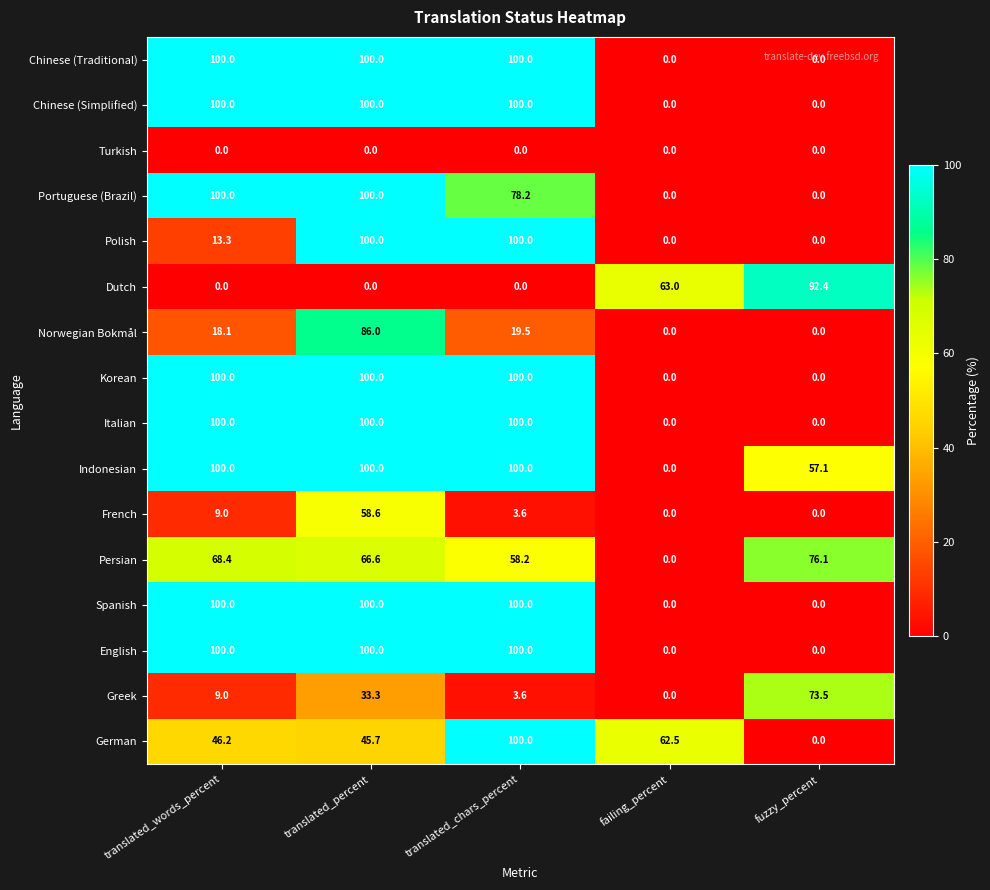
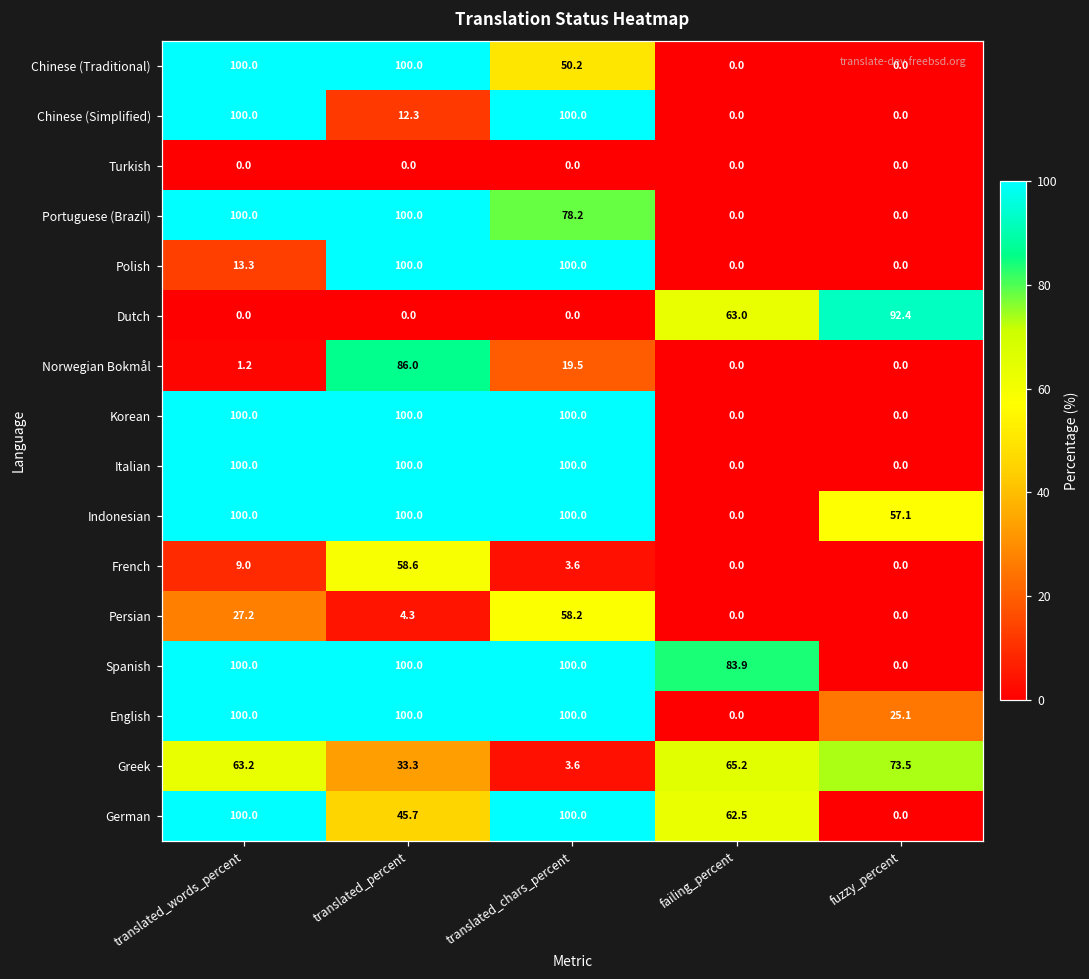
  {
    "Chinese (Traditional)": {
      "translated_words_percent": 100.0,
      "translated_percent": 100.0,
-     "translated_chars_percent": 100.0,
+     "translated_chars_percent": 50.2,
      "failing_percent": 0.0
    },
    "Chinese (Simplified)": {
      "translated_words_percent": 100.0,
-     "translated_percent": 100.0,
+     "translated_percent": 12.3,
      "translated_chars_percent": 100.0,
      "failing_percent": 0.0,
      "fuzzy_percent": 0.0
    },
    "Turkish": {
      "translated_words_percent": 0.0,
      "translated_percent": 0.0,
      "translated_chars_percent": 0.0,
      "failing_percent": 0.0,
      "fuzzy_percent": 0.0
    },
    "Portuguese (Brazil)": {
      "translated_words_percent": 100.0,
      "translated_percent": 100.0,
      "translated_chars_percent": 78.2,
      "failing_percent": 0.0,
      "fuzzy_percent": 0.0
    },
    "Polish": {
      "translated_words_percent": 13.3,
      "translated_percent": 100.0,
      "translated_chars_percent": 100.0,
      "failing_percent": 0.0,
      "fuzzy_percent": 0.0
    },
    "Dutch": {
      "translated_words_percent": 0.0,
      "translated_percent": 0.0,
      "translated_chars_percent": 0.0,
      "failing_percent": 63.0,
      "fuzzy_percent": 92.4
    },
    "Norwegian Bokmål": {
-     "translated_words_percent": 18.1,
+     "translated_words_percent": 1.2,
      "translated_percent": 86.0,
      "translated_chars_percent": 19.5,
      "failing_percent": 0.0,
      "fuzzy_percent": 0.0
    },
    "Korean": {
      "translated_words_percent": 100.0,
      "translated_percent": 100.0,
      "translated_chars_percent": 100.0,
      "failing_percent": 0.0,
      "fuzzy_percent": 0.0
    },
    "Italian": {
      "translated_words_percent": 100.0,
      "translated_percent": 100.0,
      "translated_chars_percent": 100.0,
      "failing_percent": 0.0,
      "fuzzy_percent": 0.0
    },
    "Indonesian": {
      "translated_words_percent": 100.0,
      "translated_percent": 100.0,
      "translated_chars_percent": 100.0,
      "failing_percent": 0.0,
      "fuzzy_percent": 57.1
    },
    "French": {
      "translated_words_percent": 9.0,
      "translated_percent": 58.6,
      "translated_chars_percent": 3.6,
      "failing_percent": 0.0,
      "fuzzy_percent": 0.0
    },
    "Persian": {
-     "translated_words_percent": 68.4,
-     "translated_percent": 66.6,
+     "translated_words_percent": 27.2,
+     "translated_percent": 4.3,
      "translated_chars_percent": 58.2,
      "failing_percent": 0.0,
-     "fuzzy_percent": 76.1
+     "fuzzy_percent": 0.0
    },
    "Spanish": {
      "translated_words_percent": 100.0,
      "translated_percent": 100.0,
      "translated_chars_percent": 100.0,
-     "failing_percent": 0.0,
+     "failing_percent": 83.9,
      "fuzzy_percent": 0.0
    },
    "English": {
      "translated_words_percent": 100.0,
      "translated_percent": 100.0,
      "translated_chars_percent": 100.0,
      "failing_percent": 0.0,
-     "fuzzy_percent": 0.0
+     "fuzzy_percent": 25.1
    },
    "Greek": {
-     "translated_words_percent": 9.0,
+     "translated_words_percent": 63.2,
      "translated_percent": 33.3,
      "translated_chars_percent": 3.6,
-     "failing_percent": 0.0,
+     "failing_percent": 65.2,
      "fuzzy_percent": 73.5
    },
    "German": {
-     "translated_words_percent": 46.2,
+     "translated_words_percent": 100.0,
      "translated_percent": 45.7,
      "translated_chars_percent": 100.0,
      "failing_percent": 62.5,
      "fuzzy_percent": 0.0
    }
  }
